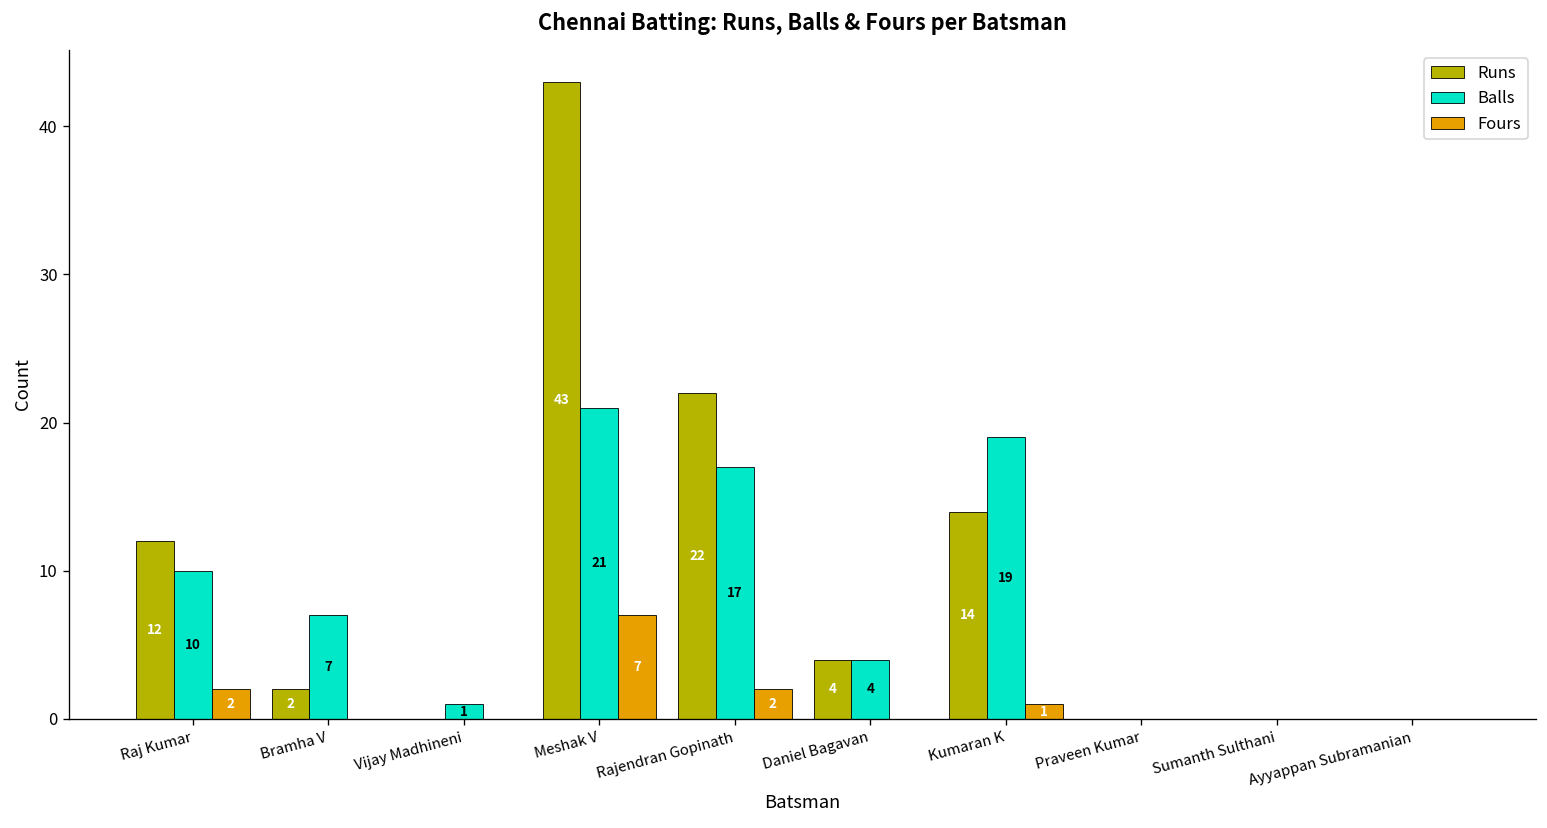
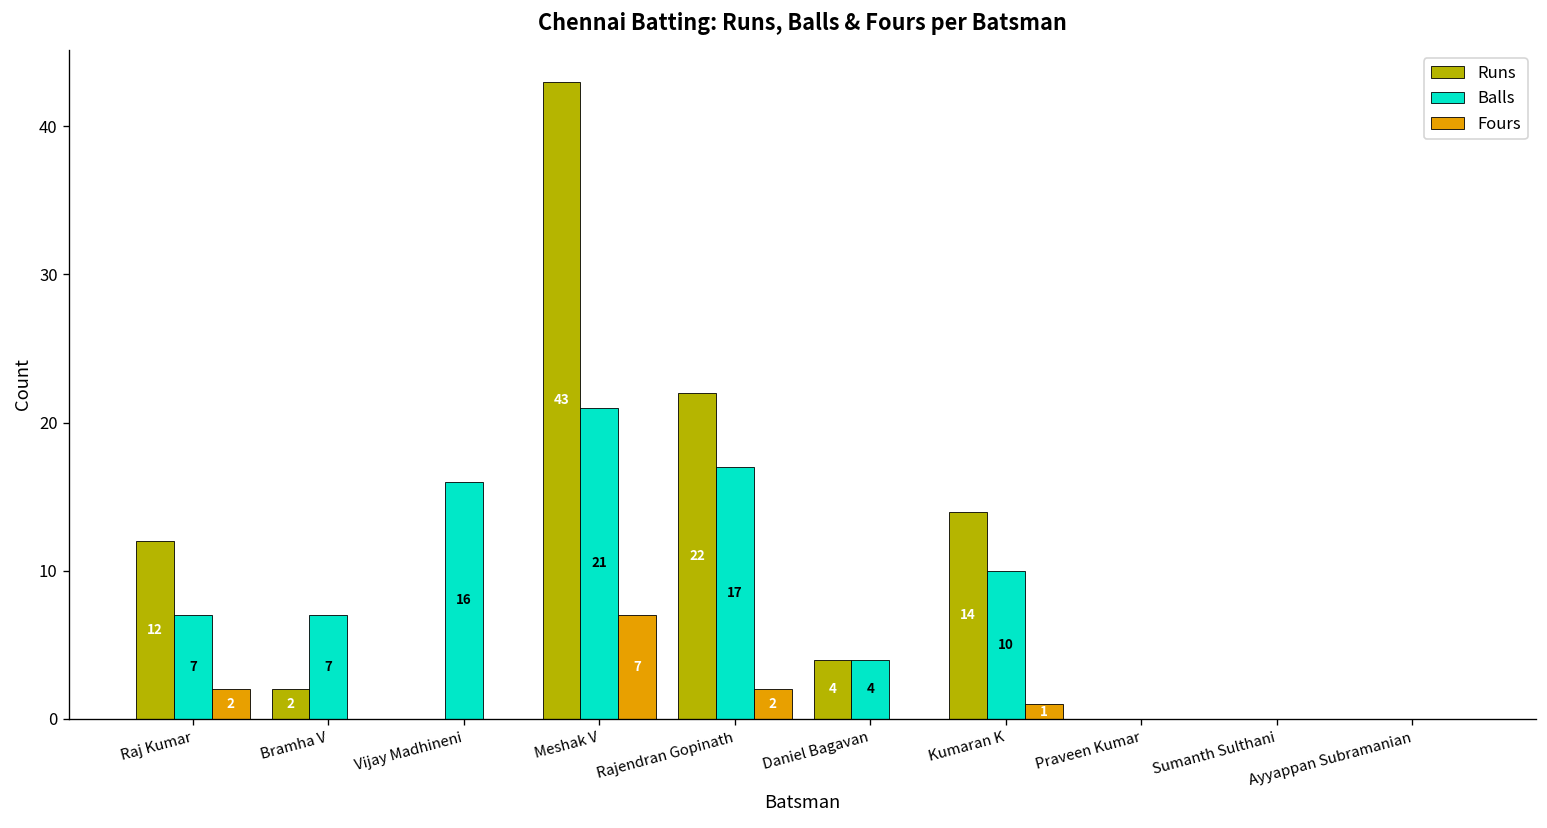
  {
    "Balls": {
-     "Raj Kumar": 10,
+     "Raj Kumar": 7,
      "Bramha V": 7,
-     "Vijay Madhineni": 1,
+     "Vijay Madhineni": 16,
      "Meshak V": 21,
      "Rajendran Gopinath": 17,
      "Daniel Bagavan": 4,
-     "Kumaran K": 19
+     "Kumaran K": 10
    }
  }
